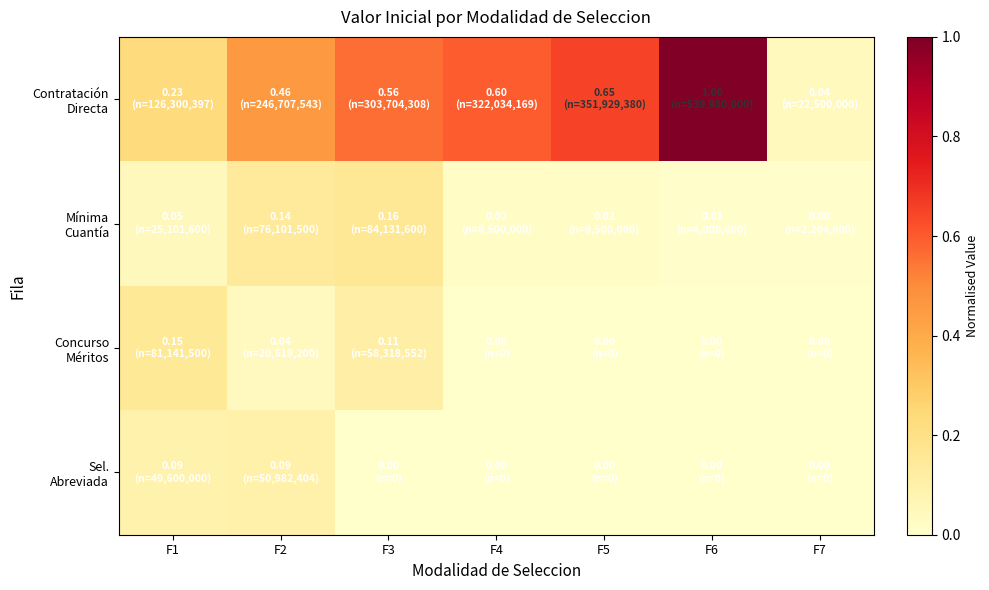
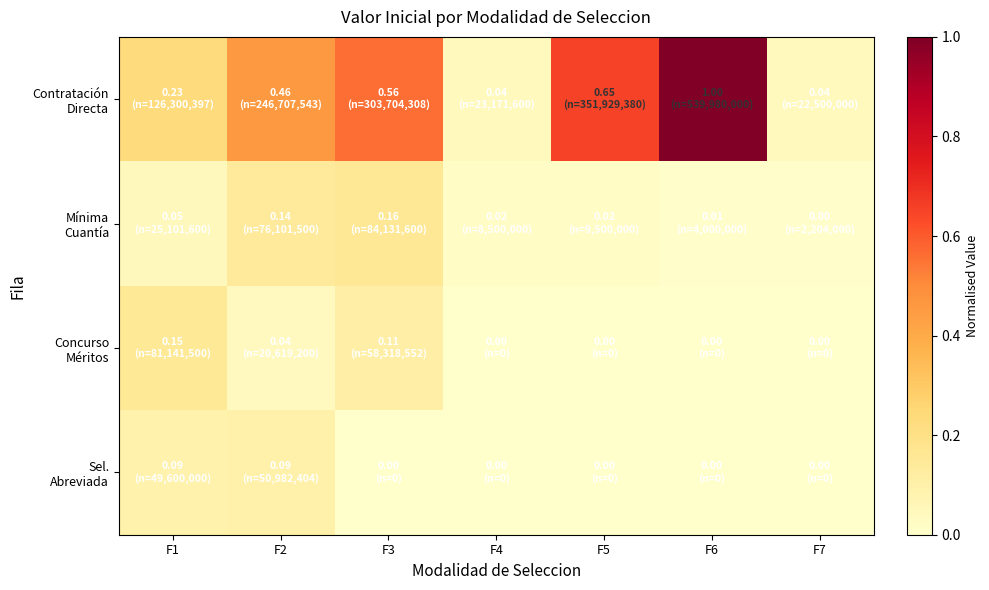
  {
    "Contratación Directa": {
-     "F4": "0.60 (n=322,034,169)"
+     "F4": "0.04 (n=23,171,600)"
    }
  }
